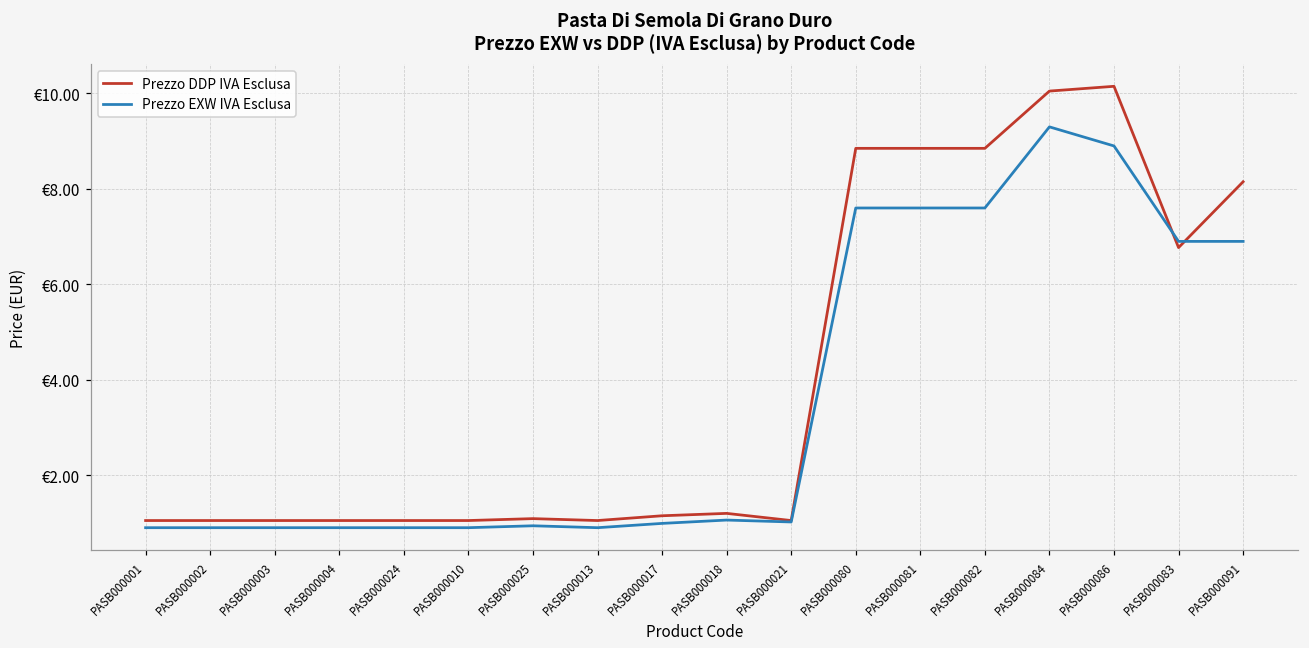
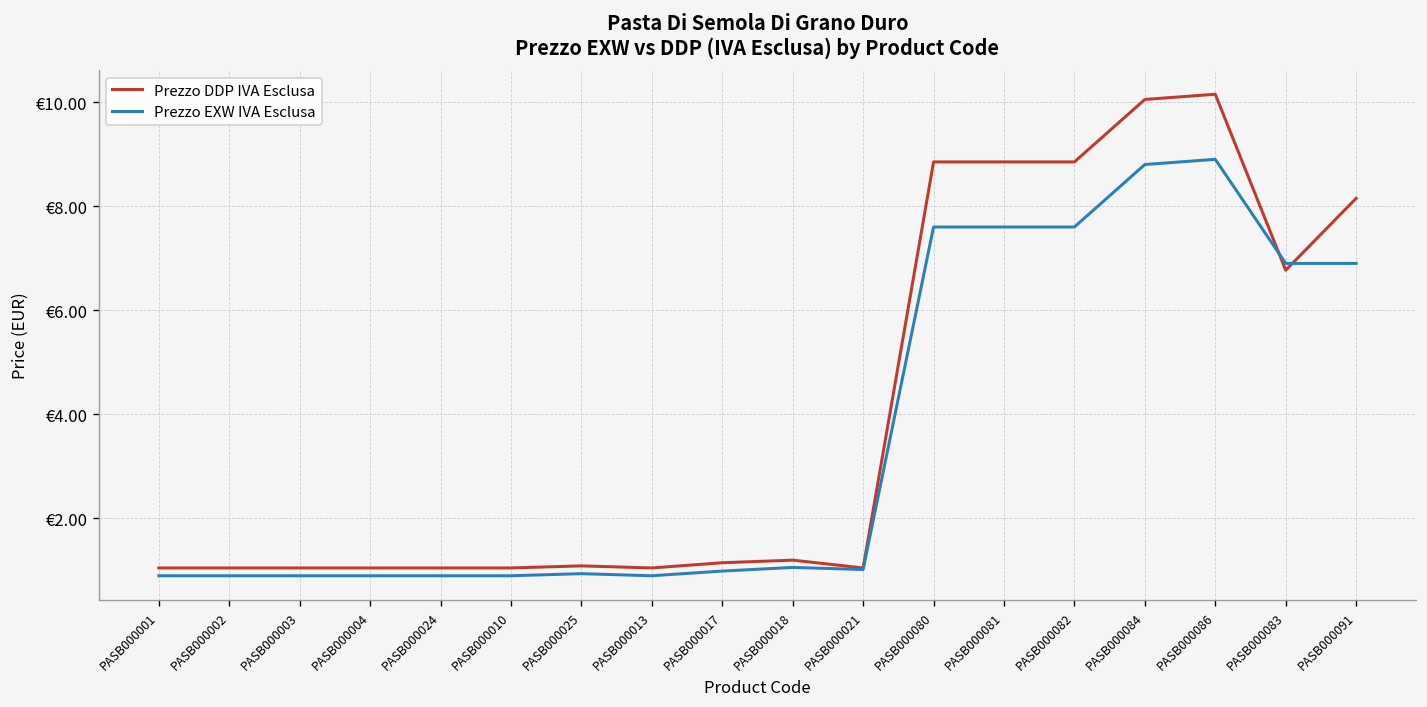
  {
    "Prezzo DDP IVA Esclusa": {
      "PASB000001": "€1.1",
      "PASB000002": "€1.1",
      "PASB000003": "€1.1",
      "PASB000004": "€1.1",
      "PASB000024": "€1.1",
      "PASB000010": "€1.1",
      "PASB000025": "€1.1",
      "PASB000013": "€1.1",
      "PASB000017": "€1.2",
      "PASB000018": "€1.2",
      "PASB000080": "€8.9",
      "PASB000081": "€8.9",
      "PASB000082": "€8.9",
      "PASB000084": "€10.1",
      "PASB000086": "€10.2",
      "PASB000083": "€6.8",
      "PASB000091": "€8.2"
    },
    "Prezzo EXW IVA Esclusa": {
      "PASB000001": "€0.9",
      "PASB000002": "€0.9",
      "PASB000003": "€0.9",
      "PASB000004": "€0.9",
      "PASB000024": "€0.9",
      "PASB000010": "€0.9",
      "PASB000025": "€0.9",
      "PASB000013": "€0.9",
      "PASB000017": "€1.0",
      "PASB000018": "€1.1",
      "PASB000080": "€7.6",
      "PASB000081": "€7.6",
      "PASB000082": "€7.6",
-     "PASB000084": "€9.3",
+     "PASB000084": "€8.8",
      "PASB000086": "€8.9",
      "PASB000083": "€6.9",
      "PASB000091": "€6.9"
    }
  }
